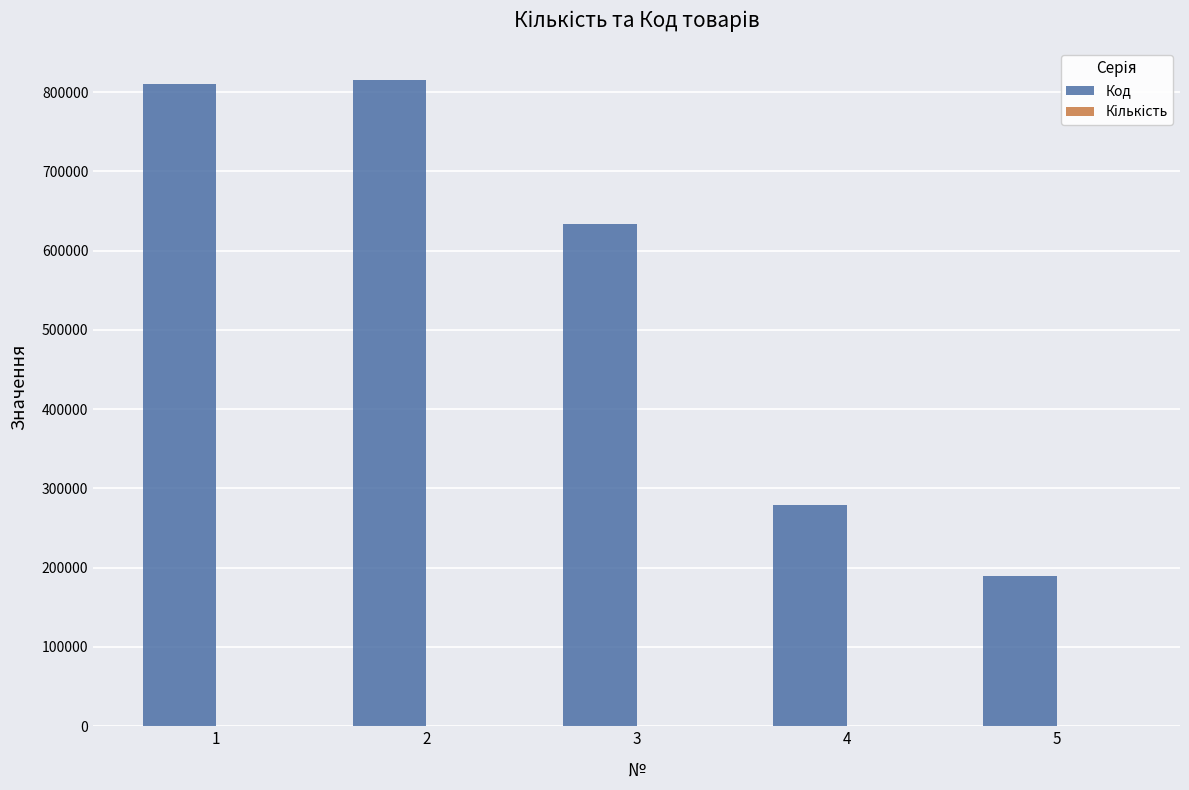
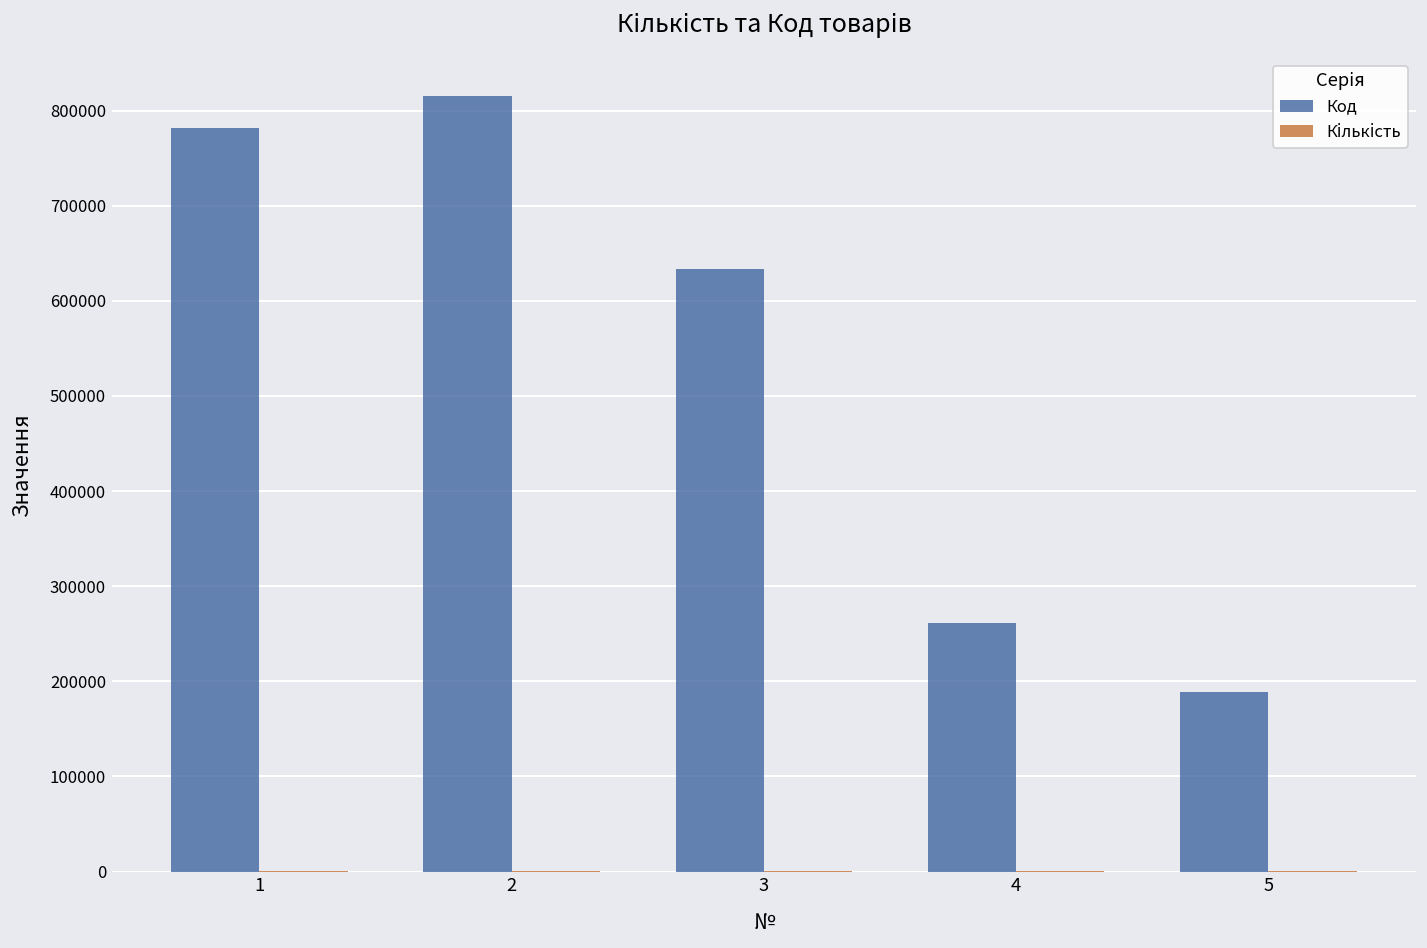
  {
    "Код": {
-     "1": 810000,
+     "1": 780000,
      "2": 820000,
      "3": 630000,
-     "4": 280000,
+     "4": 260000,
      "5": 190000
    }
  }
